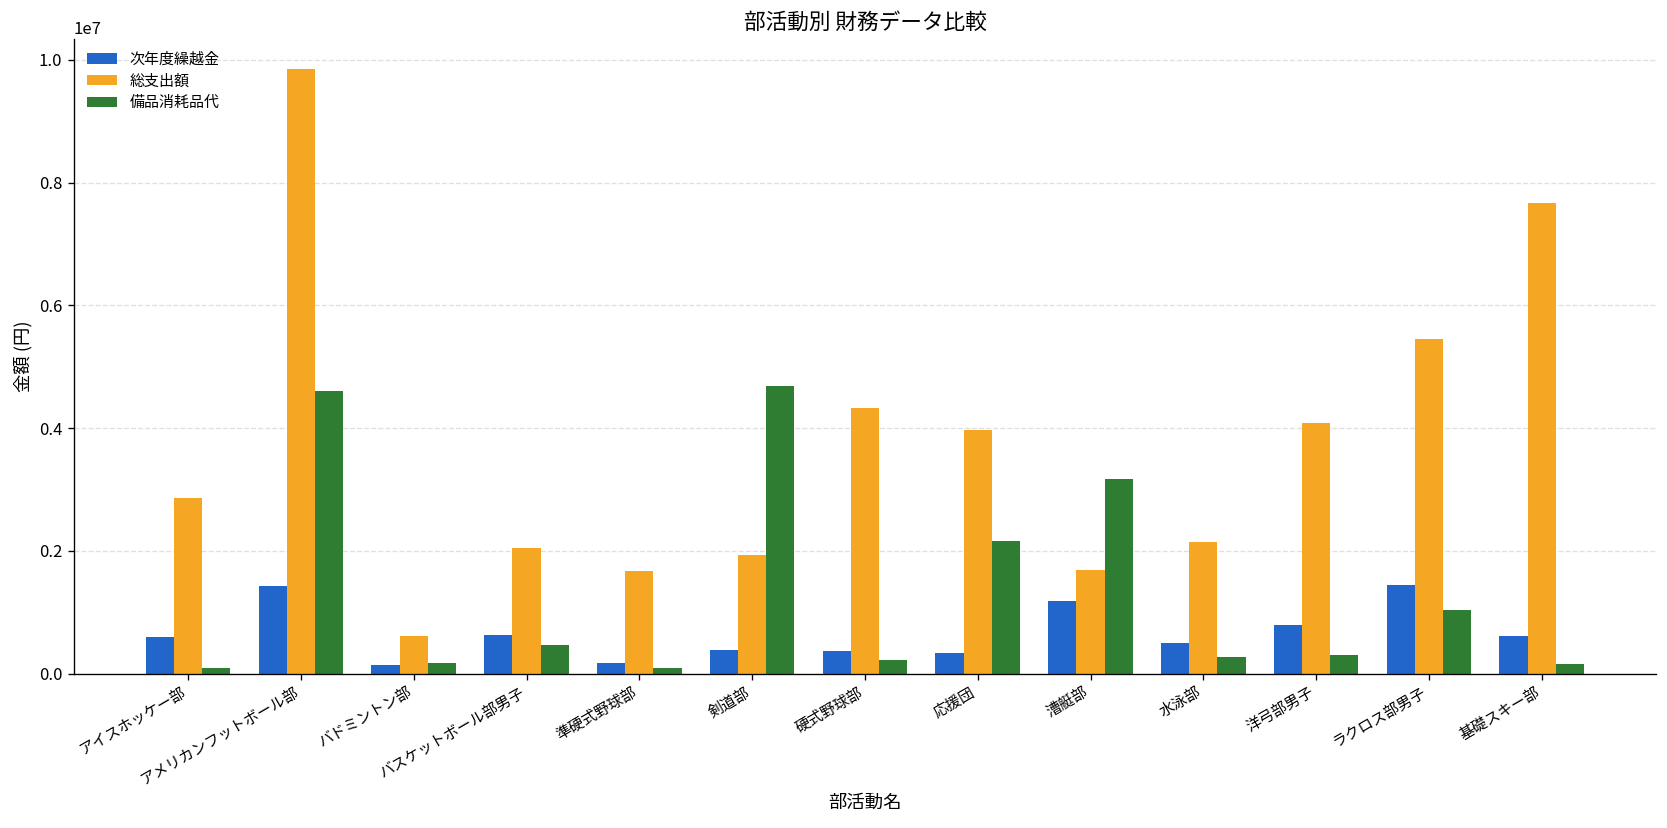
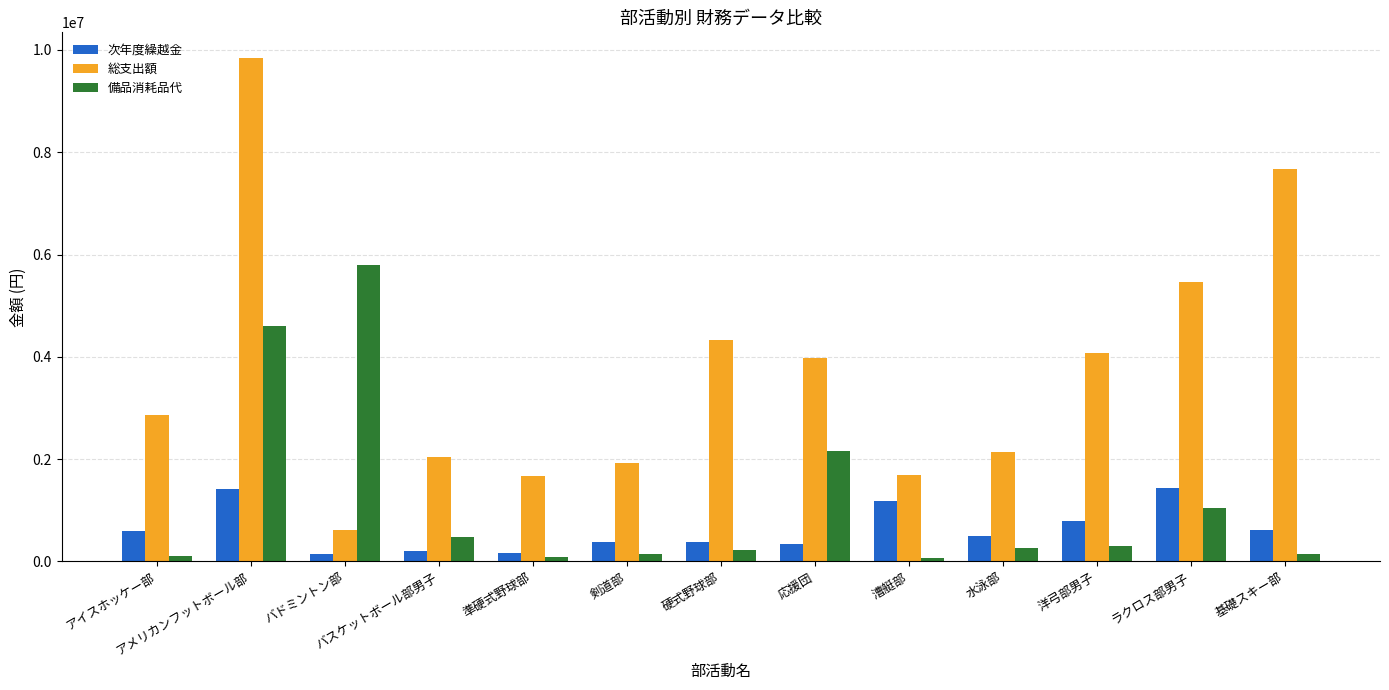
  {
    "次年度繰越金": {
      "アイスホッケー部": 600000,
      "アメリカンフットボール部": 1400000,
      "バドミントン部": 100000,
-     "バスケットボール部男子": 600000,
+     "バスケットボール部男子": 200000,
      "準硬式野球部": 200000,
      "剣道部": 400000,
      "硬式野球部": 400000,
      "応援団": 300000,
      "漕艇部": 1200000,
      "水泳部": 500000,
      "洋弓部男子": 800000,
      "ラクロス部男子": 1400000,
      "基礎スキー部": 600000
    },
    "総支出額": {
      "アイスホッケー部": 2900000,
      "アメリカンフットボール部": 9900000,
      "バドミントン部": 600000,
      "バスケットボール部男子": 2000000,
      "準硬式野球部": 1700000,
      "剣道部": 1900000,
      "硬式野球部": 4300000,
      "応援団": 4000000,
      "漕艇部": 1700000,
      "水泳部": 2100000,
      "洋弓部男子": 4100000,
      "ラクロス部男子": 5500000,
      "基礎スキー部": 7700000
    },
    "備品消耗品代": {
      "アイスホッケー部": 100000,
      "アメリカンフットボール部": 4600000,
-     "バドミントン部": 200000,
+     "バドミントン部": 5800000,
      "バスケットボール部男子": 500000,
      "準硬式野球部": 100000,
-     "剣道部": 4700000,
+     "剣道部": 100000,
      "硬式野球部": 200000,
      "応援団": 2200000,
-     "漕艇部": 3200000,
+     "漕艇部": 100000,
      "水泳部": 300000,
      "洋弓部男子": 300000,
      "ラクロス部男子": 1000000,
      "基礎スキー部": 200000
    }
  }
